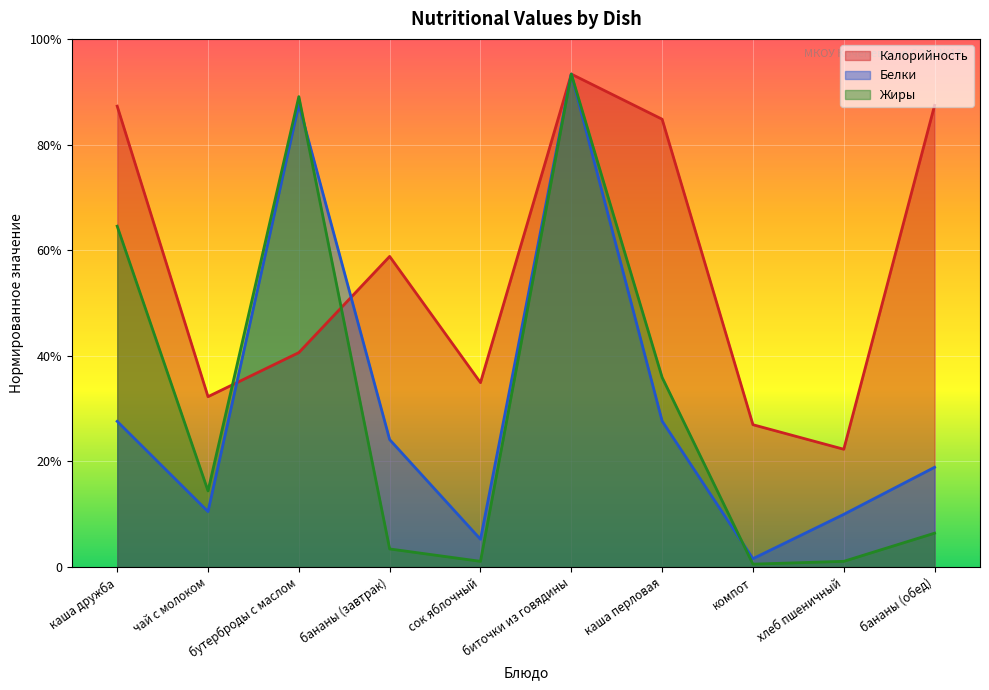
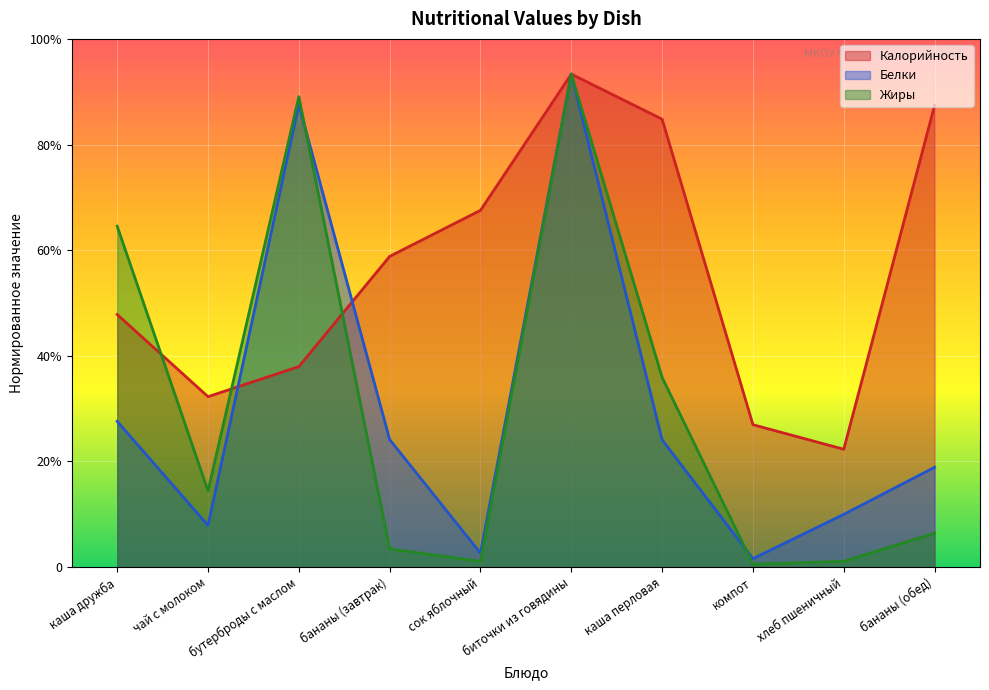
  {
    "Калорийность": {
-     "каша дружба": "87%",
+     "каша дружба": "48%",
      "чай с молоком": "32%",
-     "бутерброды с маслом": "41%",
+     "бутерброды с маслом": "38%",
      "бананы (завтрак)": "59%",
-     "сок яблочный": "35%",
+     "сок яблочный": "68%",
      "каша перловая": "85%",
      "компот": "27%",
      "хлеб пшеничный": "22%"
    },
    "Белки": {
      "каша дружба": "28%",
-     "чай с молоком": "10%",
+     "чай с молоком": "8%",
      "бутерброды с маслом": "88%",
      "бананы (завтрак)": "24%",
-     "сок яблочный": "5%",
-     "каша перловая": "28%",
+     "сок яблочный": "3%",
+     "каша перловая": "24%",
      "компот": "2%",
      "хлеб пшеничный": "10%",
      "бананы (обед)": "19%"
    },
    "Жиры": {
      "каша дружба": "65%",
      "чай с молоком": "14%",
      "бутерброды с маслом": "89%",
      "бананы (завтрак)": "3%",
      "сок яблочный": "1%",
      "каша перловая": "36%",
      "компот": "1%",
      "хлеб пшеничный": "1%",
      "бананы (обед)": "6%"
    }
  }
